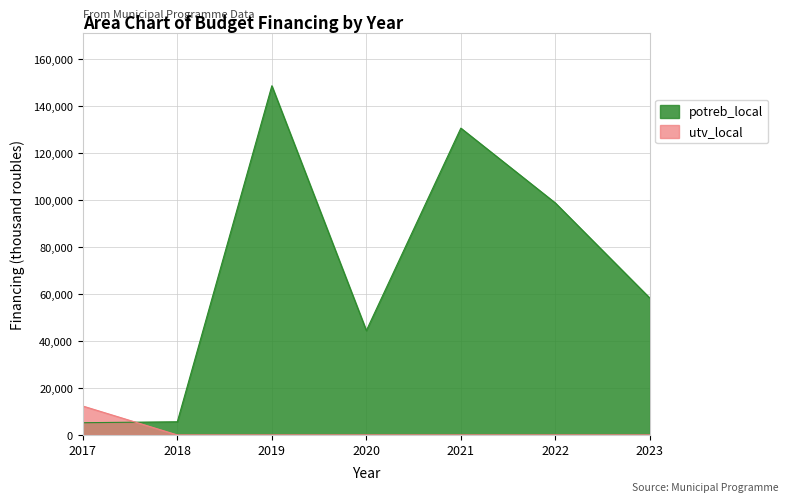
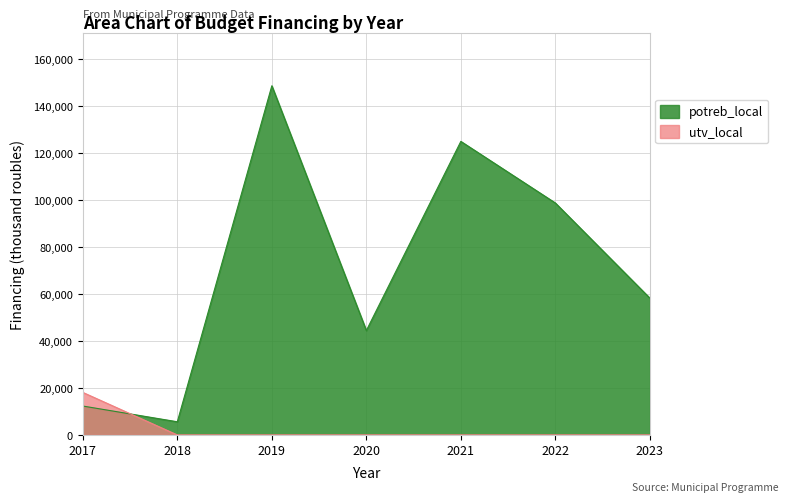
  {
    "potreb_local": {
-     "2017": "5,000",
+     "2017": "12,000",
      "2018": "6,000",
      "2019": "149,000",
      "2020": "44,000",
-     "2021": "131,000",
+     "2021": "125,000",
      "2022": "99,000",
      "2023": "58,000"
    },
    "utv_local": {
-     "2017": "12,000",
+     "2017": "18,000",
      "2018": "0",
      "2019": "0",
      "2020": "0",
      "2021": "0",
      "2022": "0",
      "2023": "0"
    }
  }
